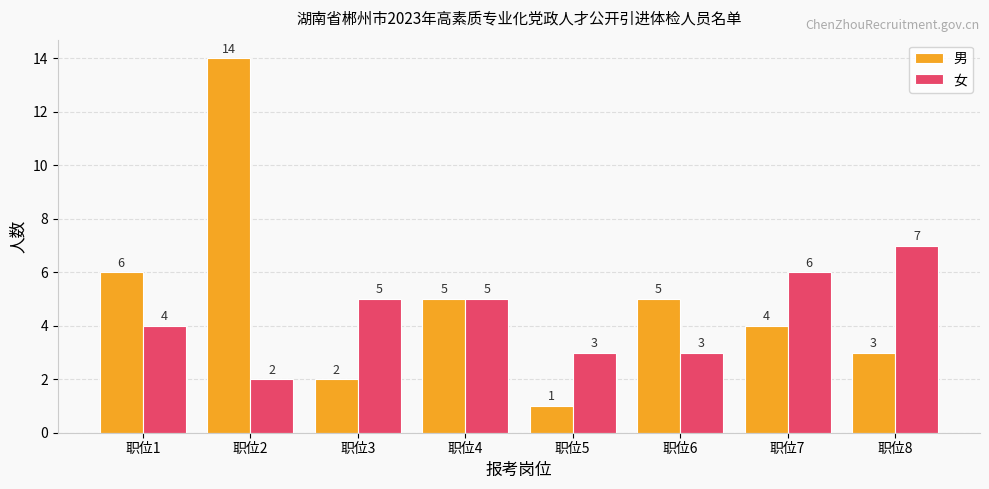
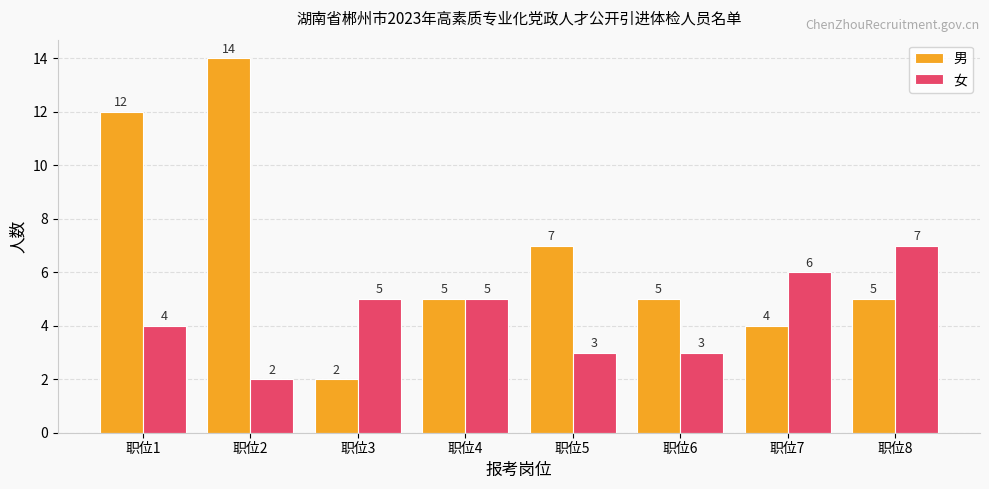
  {
    "男": {
-     "职位1": 6,
+     "职位1": 12,
      "职位2": 14,
      "职位3": 2,
      "职位4": 5,
-     "职位5": 1,
+     "职位5": 7,
      "职位6": 5,
      "职位7": 4,
-     "职位8": 3
+     "职位8": 5
    },
    "女": {
      "职位1": 4,
      "职位2": 2,
      "职位3": 5,
      "职位4": 5,
      "职位5": 3,
      "职位6": 3,
      "职位7": 6,
      "职位8": 7
    }
  }
